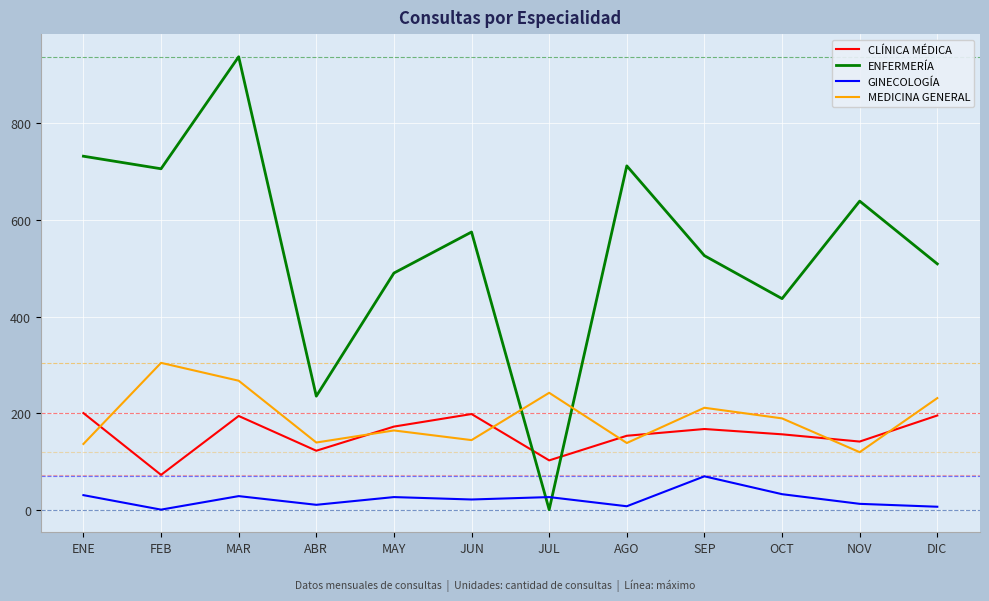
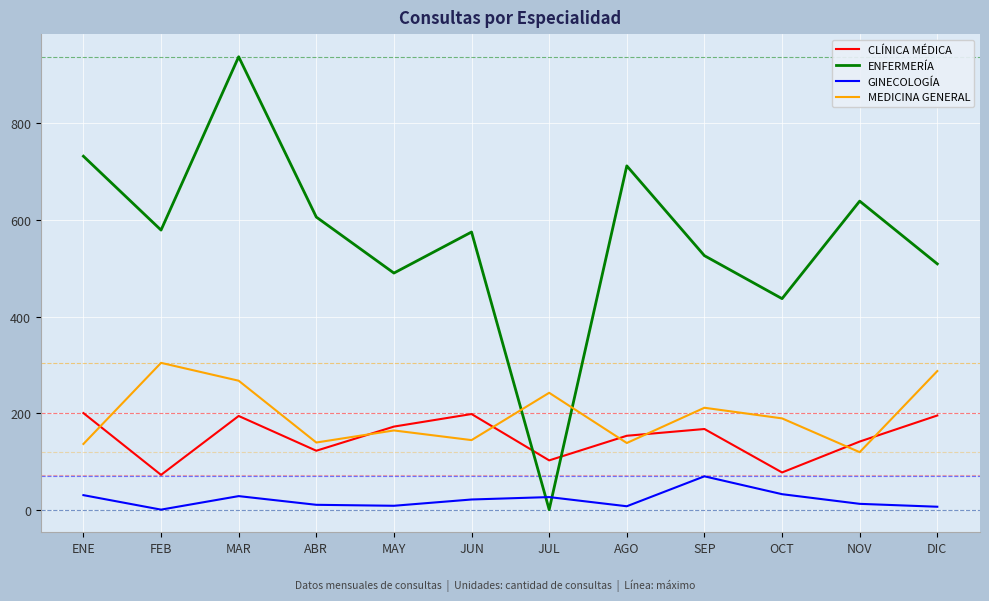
  {
    "CLÍNICA MÉDICA": {
      "ENE": 200,
      "FEB": 70,
      "MAR": 190,
      "ABR": 120,
      "MAY": 170,
      "JUN": 200,
      "JUL": 100,
      "AGO": 150,
      "SEP": 170,
-     "OCT": 160,
+     "OCT": 80,
      "NOV": 140,
      "DIC": 200
    },
    "ENFERMERÍA": {
      "ENE": 730,
-     "FEB": 710,
+     "FEB": 580,
      "MAR": 940,
-     "ABR": 240,
+     "ABR": 610,
      "MAY": 490,
      "JUN": 580,
      "JUL": 0,
      "AGO": 710,
      "SEP": 530,
      "OCT": 440,
      "NOV": 640,
      "DIC": 510
    },
    "GINECOLOGÍA": {
      "ENE": 30,
      "FEB": 0,
      "MAR": 30,
      "ABR": 10,
-     "MAY": 30,
+     "MAY": 10,
      "JUN": 20,
      "JUL": 30,
      "AGO": 10,
      "SEP": 70,
      "OCT": 30,
      "NOV": 10,
      "DIC": 10
    },
    "MEDICINA GENERAL": {
      "ENE": 140,
      "FEB": 300,
      "MAR": 270,
      "ABR": 140,
      "MAY": 160,
      "JUN": 140,
      "JUL": 240,
      "AGO": 140,
      "SEP": 210,
      "OCT": 190,
      "NOV": 120,
-     "DIC": 230
+     "DIC": 290
    }
  }
